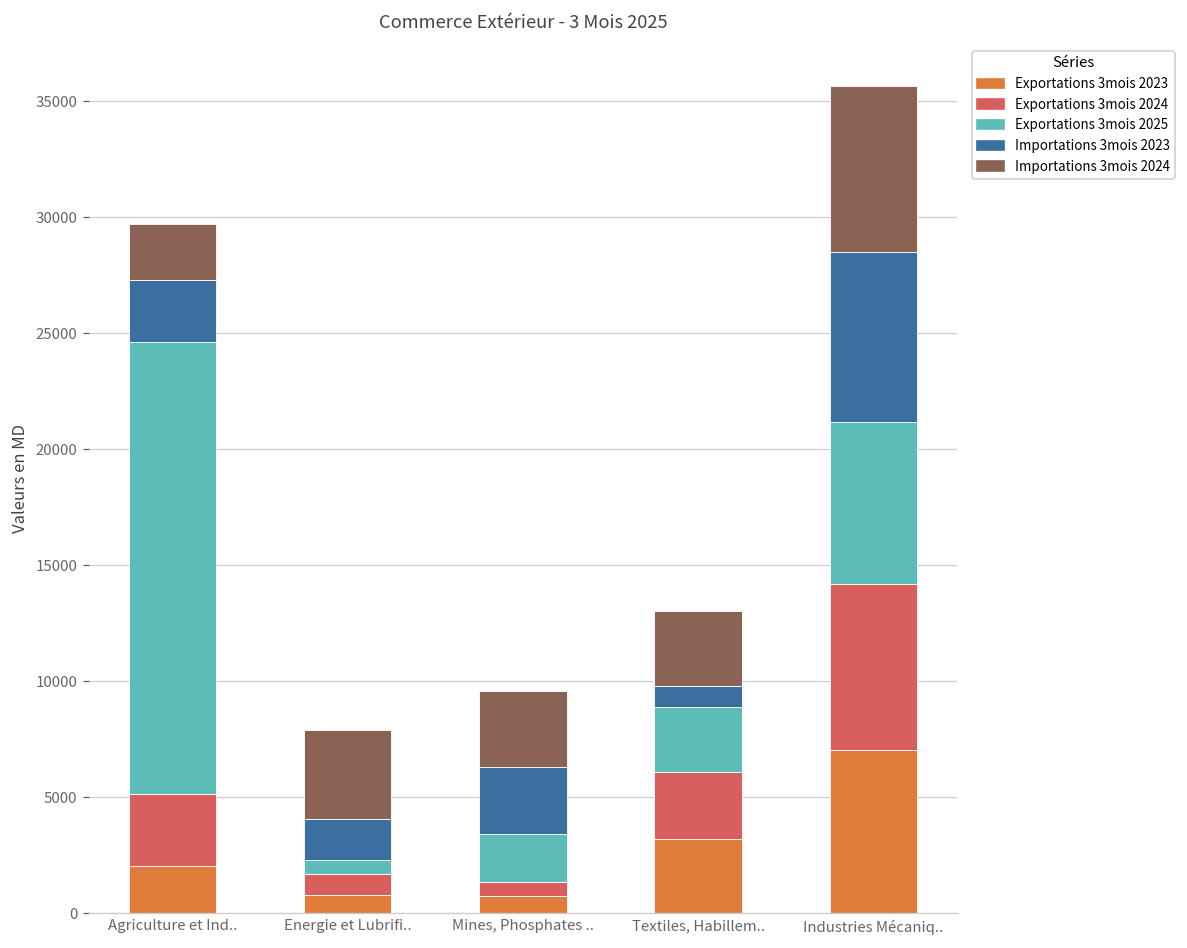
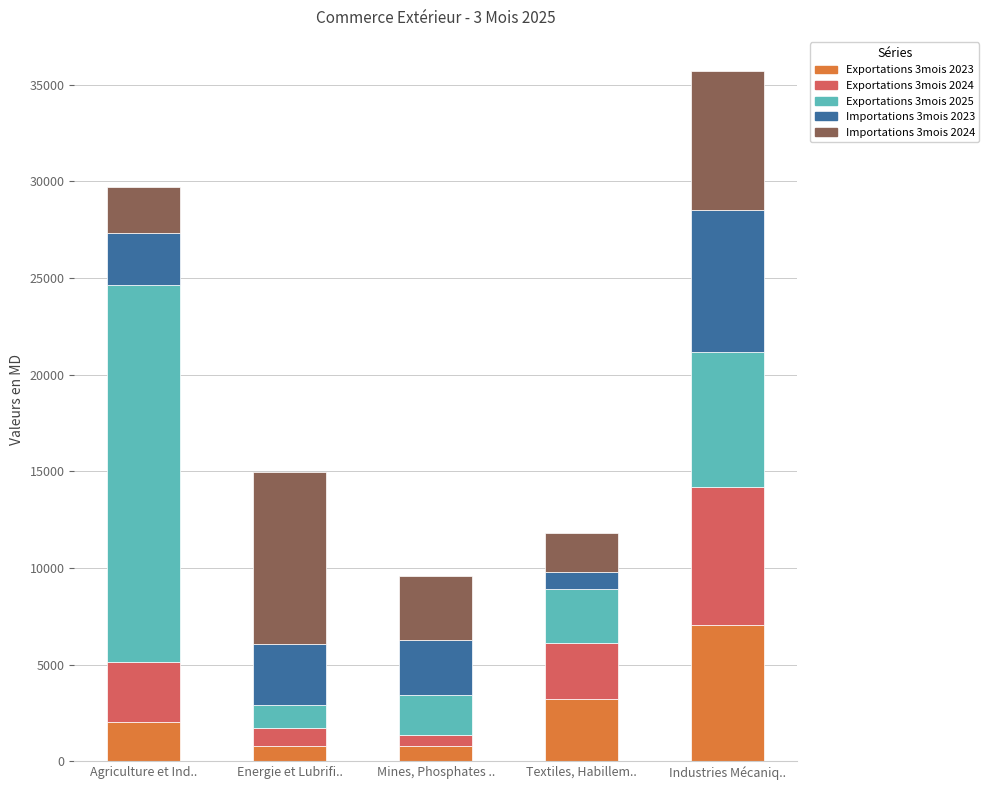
  {
    "Exportations 3mois 2025": {
      "Agriculture et Ind..": 19500,
-     "Energie et Lubrifi..": 600,
+     "Energie et Lubrifi..": 1200,
      "Mines, Phosphates ..": 2000,
      "Textiles, Habillem..": 2800,
      "Industries Mécaniq..": 7000
    },
    "Importations 3mois 2023": {
      "Agriculture et Ind..": 2700,
-     "Energie et Lubrifi..": 1700,
+     "Energie et Lubrifi..": 3200,
      "Mines, Phosphates ..": 2900,
      "Textiles, Habillem..": 900,
      "Industries Mécaniq..": 7300
    },
    "Importations 3mois 2024": {
      "Agriculture et Ind..": 2400,
-     "Energie et Lubrifi..": 3900,
+     "Energie et Lubrifi..": 8900,
      "Mines, Phosphates ..": 3300,
-     "Textiles, Habillem..": 3200,
+     "Textiles, Habillem..": 2000,
      "Industries Mécaniq..": 7200
    }
  }
